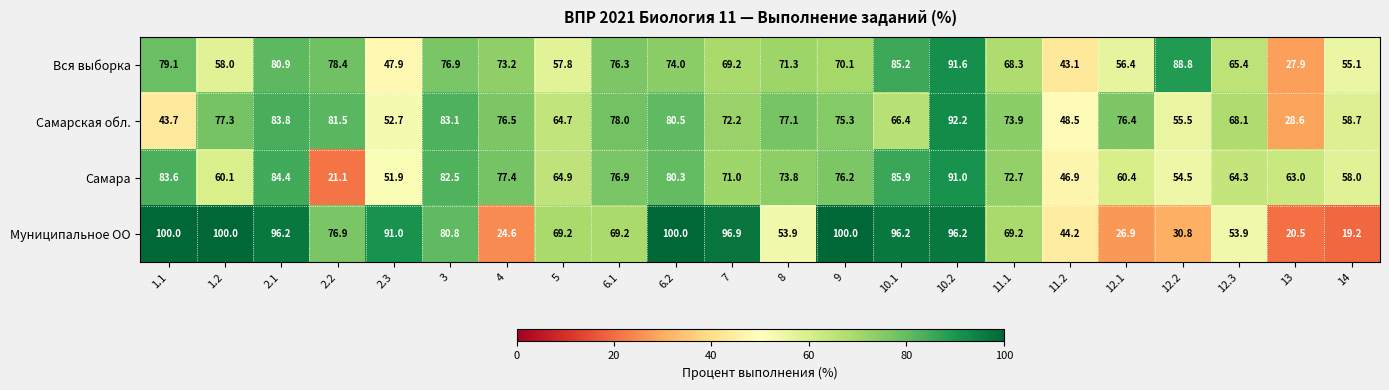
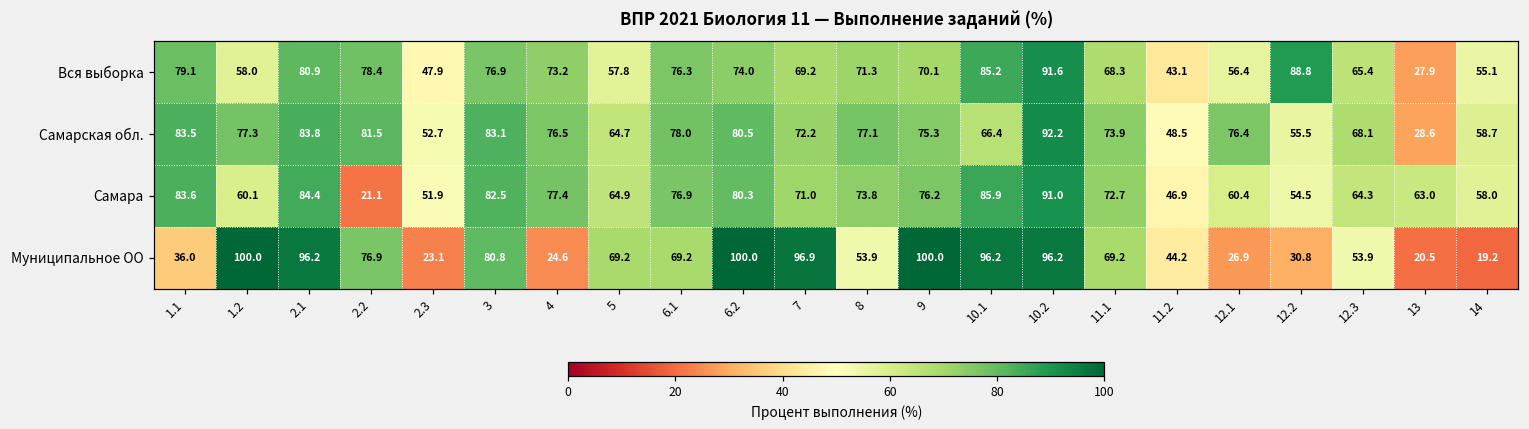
  {
    "Вся выборка": {
      "1.1": 79.1,
      "1.2": 58.0,
      "2.1": 80.9,
      "2.2": 78.4,
      "2.3": 47.9,
      "3": 76.9,
      "4": 73.2,
      "5": 57.8,
      "6.1": 76.3,
      "6.2": 74.0,
      "7": 69.2,
      "8": 71.3,
      "9": 70.1,
      "10.1": 85.2,
      "10.2": 91.6,
      "11.1": 68.3,
      "11.2": 43.1,
      "12.1": 56.4,
      "12.2": 88.8,
      "12.3": 65.4,
      "13": 27.9,
      "14": 55.1
    },
    "Самарская обл.": {
-     "1.1": 43.7,
+     "1.1": 83.5,
      "1.2": 77.3,
      "2.1": 83.8,
      "2.2": 81.5,
      "2.3": 52.7,
      "3": 83.1,
      "4": 76.5,
      "5": 64.7,
      "6.1": 78.0,
      "6.2": 80.5,
      "7": 72.2,
      "8": 77.1,
      "9": 75.3,
      "10.1": 66.4,
      "10.2": 92.2,
      "11.1": 73.9,
      "11.2": 48.5,
      "12.1": 76.4,
      "12.2": 55.5,
      "12.3": 68.1,
      "13": 28.6,
      "14": 58.7
    },
    "Самара": {
      "1.1": 83.6,
      "1.2": 60.1,
      "2.1": 84.4,
      "2.2": 21.1,
      "2.3": 51.9,
      "3": 82.5,
      "4": 77.4,
      "5": 64.9,
      "6.1": 76.9,
      "6.2": 80.3,
      "7": 71.0,
      "8": 73.8,
      "9": 76.2,
      "10.1": 85.9,
      "10.2": 91.0,
      "11.1": 72.7,
      "11.2": 46.9,
      "12.1": 60.4,
      "12.2": 54.5,
      "12.3": 64.3,
      "13": 63.0,
      "14": 58.0
    },
    "Муниципальное ОО": {
-     "1.1": 100.0,
+     "1.1": 36.0,
      "1.2": 100.0,
      "2.1": 96.2,
      "2.2": 76.9,
-     "2.3": 91.0,
+     "2.3": 23.1,
      "3": 80.8,
      "4": 24.6,
      "5": 69.2,
      "6.1": 69.2,
      "6.2": 100.0,
      "7": 96.9,
      "8": 53.9,
      "9": 100.0,
      "10.1": 96.2,
      "10.2": 96.2,
      "11.1": 69.2,
      "11.2": 44.2,
      "12.1": 26.9,
      "12.2": 30.8,
      "12.3": 53.9,
      "13": 20.5,
      "14": 19.2
    }
  }
